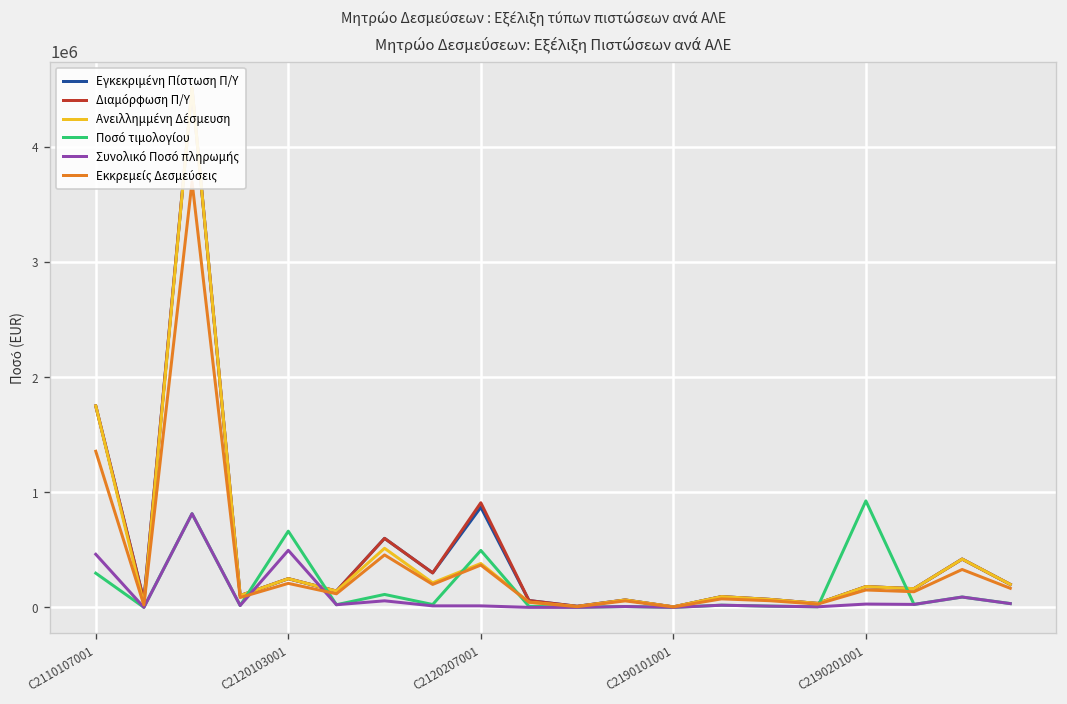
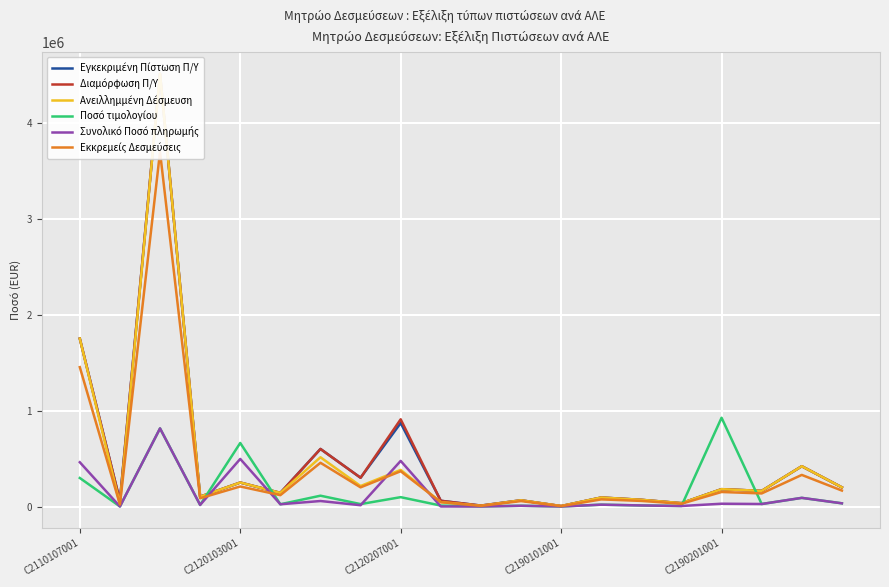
  {
    "Εγκεκριμένη Πίστωση Π/Υ": {
      "C2120207001": 900000
    },
    "Διαμόρφωση Π/Υ": {
      "C2120207001": 900000
    },
    "Ποσό τιμολογίου": {
      "C2110107001": 300000,
      "C2120103001": 700000,
-     "C2120207001": 500000,
+     "C2120207001": 100000,
      "C2190201001": 900000
    },
    "Συνολικό Ποσό πληρωμής": {
      "C2110107001": 500000,
      "C2120103001": 500000,
-     "C2120207001": 0,
+     "C2120207001": 500000,
      "C2190201001": 0
    },
    "Εκκρεμείς Δεσμεύσεις": {
-     "C2110107001": 1400000,
+     "C2110107001": 1500000,
      "C2120103001": 200000,
      "C2190201001": 200000
    }
  }
